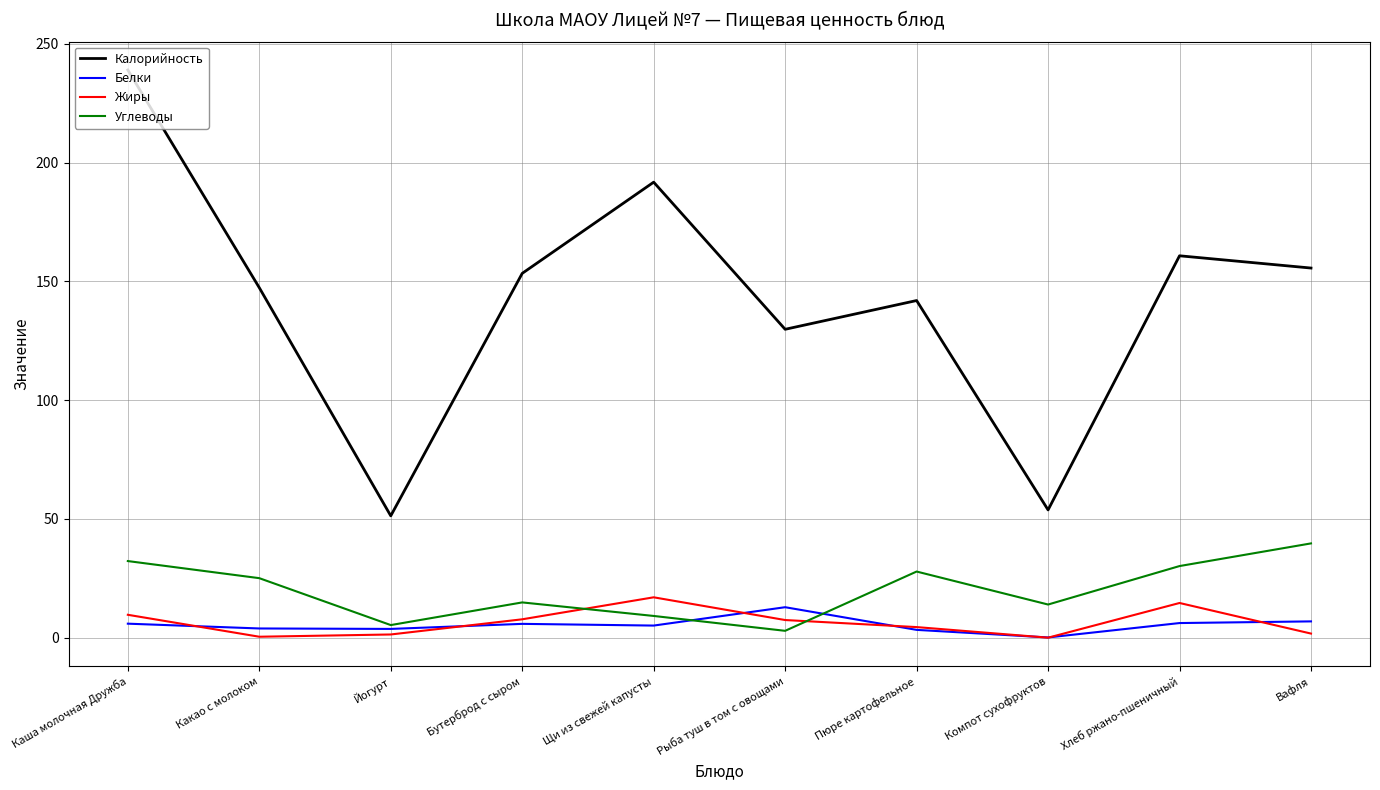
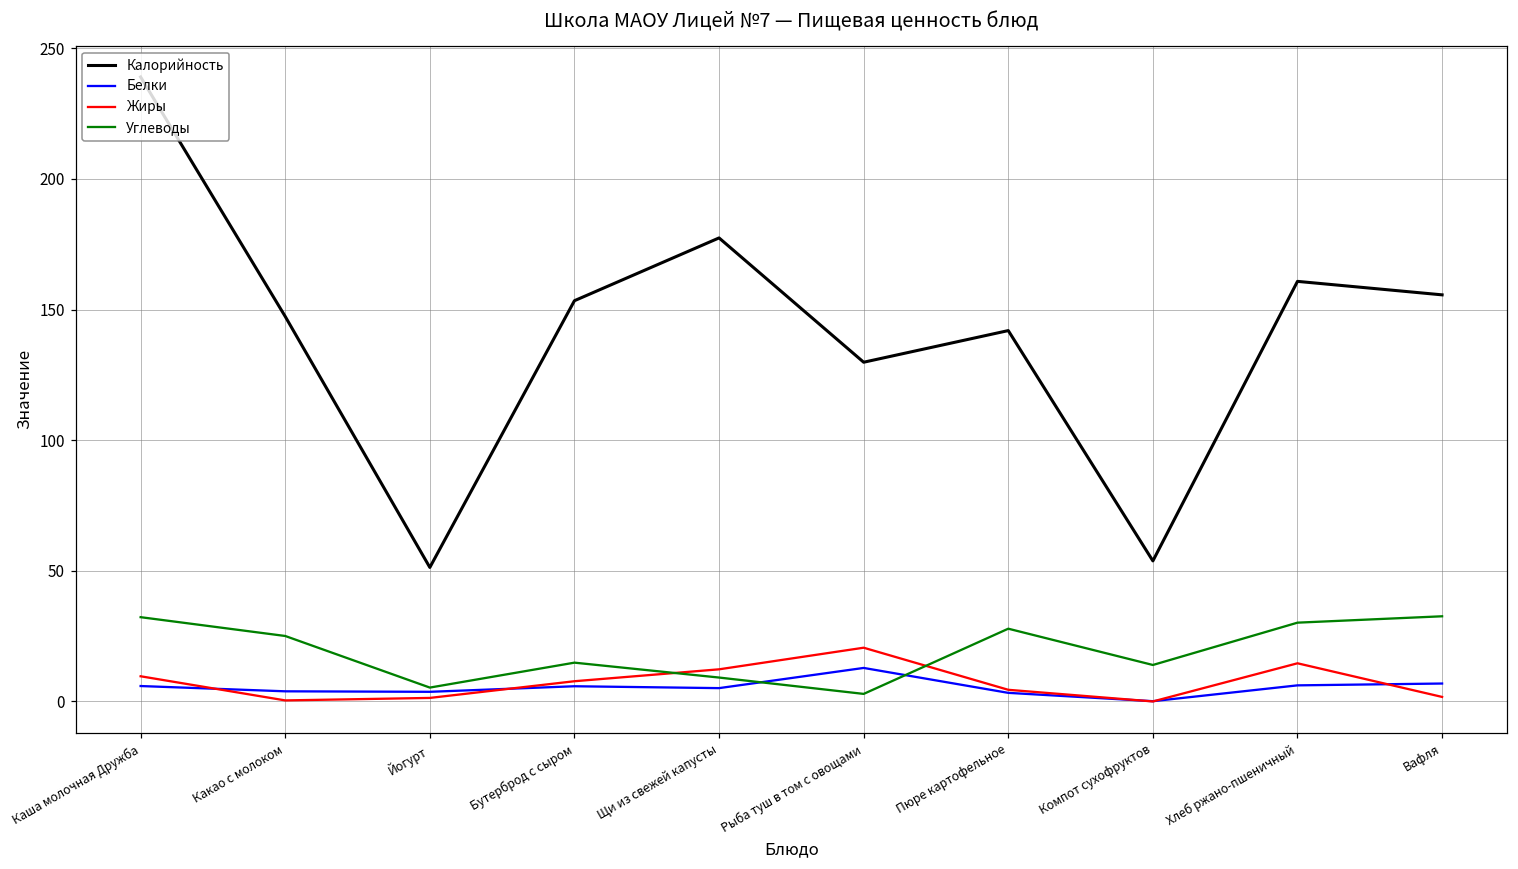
  {
    "Калорийность": {
      "Какао с молоком": 147,
      "Йогурт": 51,
      "Бутерброд с сыром": 153,
-     "Щи из свежей капусты": 192,
+     "Щи из свежей капусты": 177,
      "Рыба туш в том с овощами": 130,
      "Пюре картофельное": 142,
      "Компот сухофруктов": 54,
      "Хлеб ржано-пшеничный": 161,
      "Вафля": 156
    },
    "Белки": {
      "Каша молочная Дружба": 6,
      "Какао с молоком": 4,
      "Йогурт": 4,
      "Бутерброд с сыром": 6,
      "Щи из свежей капусты": 5,
      "Рыба туш в том с овощами": 13,
      "Пюре картофельное": 3,
      "Хлеб ржано-пшеничный": 6,
      "Вафля": 7
    },
    "Жиры": {
      "Каша молочная Дружба": 10,
      "Какао с молоком": 0,
      "Йогурт": 1,
      "Бутерброд с сыром": 8,
-     "Щи из свежей капусты": 17,
-     "Рыба туш в том с овощами": 7,
+     "Щи из свежей капусты": 12,
+     "Рыба туш в том с овощами": 21,
      "Пюре картофельное": 4,
      "Хлеб ржано-пшеничный": 15,
      "Вафля": 2
    },
    "Углеводы": {
      "Каша молочная Дружба": 32,
      "Какао с молоком": 25,
      "Йогурт": 5,
      "Бутерброд с сыром": 15,
      "Щи из свежей капусты": 9,
      "Рыба туш в том с овощами": 3,
      "Пюре картофельное": 28,
      "Компот сухофруктов": 14,
      "Хлеб ржано-пшеничный": 30,
-     "Вафля": 40
+     "Вафля": 33
    }
  }
